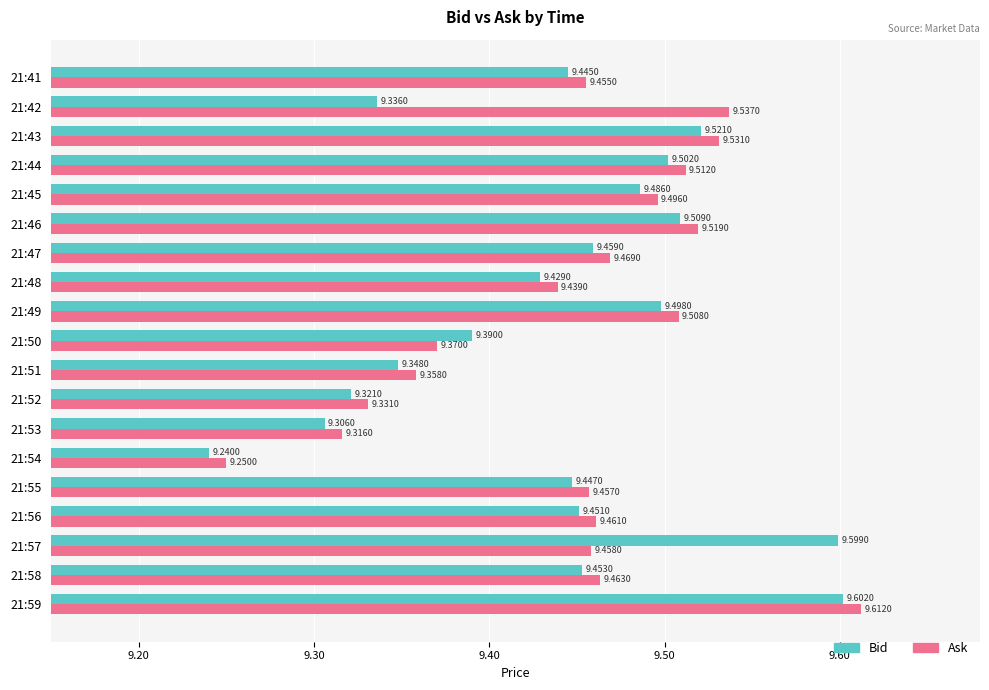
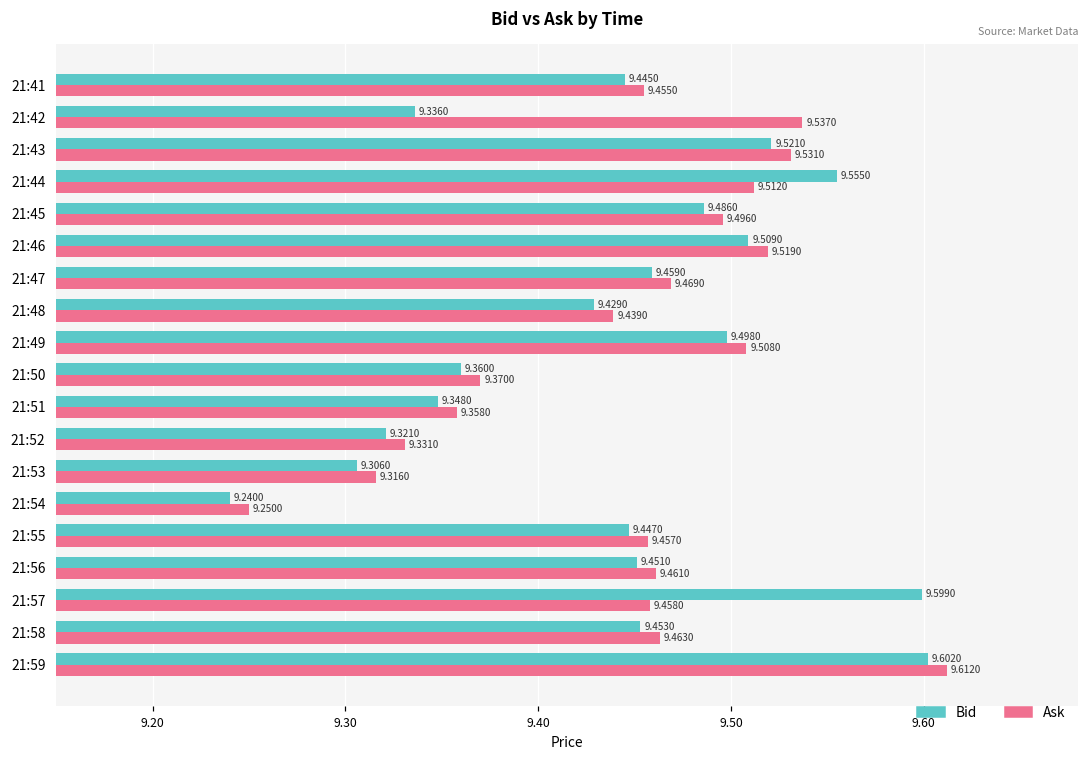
  {
    "Bid": {
      "21:41": 9.4450,
      "21:42": 9.3360,
      "21:43": 9.5210,
-     "21:44": 9.5020,
+     "21:44": 9.5550,
      "21:45": 9.4860,
      "21:46": 9.5090,
      "21:47": 9.4590,
      "21:48": 9.4290,
      "21:49": 9.4980,
-     "21:50": 9.3900,
+     "21:50": 9.3600,
      "21:51": 9.3480,
      "21:52": 9.3210,
      "21:53": 9.3060,
      "21:54": 9.2400,
      "21:55": 9.4470,
      "21:56": 9.4510,
      "21:57": 9.5990,
      "21:58": 9.4530,
      "21:59": 9.6020
    },
    "Ask": {
      "21:41": 9.4550,
      "21:42": 9.5370,
      "21:43": 9.5310,
      "21:44": 9.5120,
      "21:45": 9.4960,
      "21:46": 9.5190,
      "21:47": 9.4690,
      "21:48": 9.4390,
      "21:49": 9.5080,
      "21:50": 9.3700,
      "21:51": 9.3580,
      "21:52": 9.3310,
      "21:53": 9.3160,
      "21:54": 9.2500,
      "21:55": 9.4570,
      "21:56": 9.4610,
      "21:57": 9.4580,
      "21:58": 9.4630,
      "21:59": 9.6120
    }
  }
